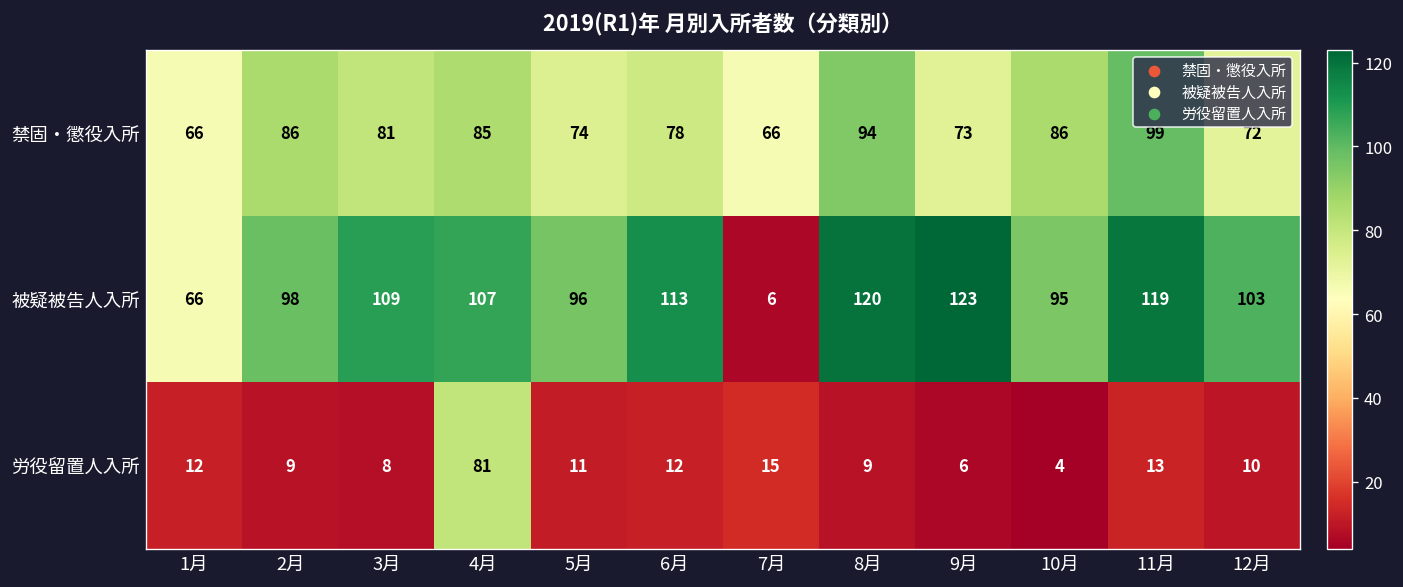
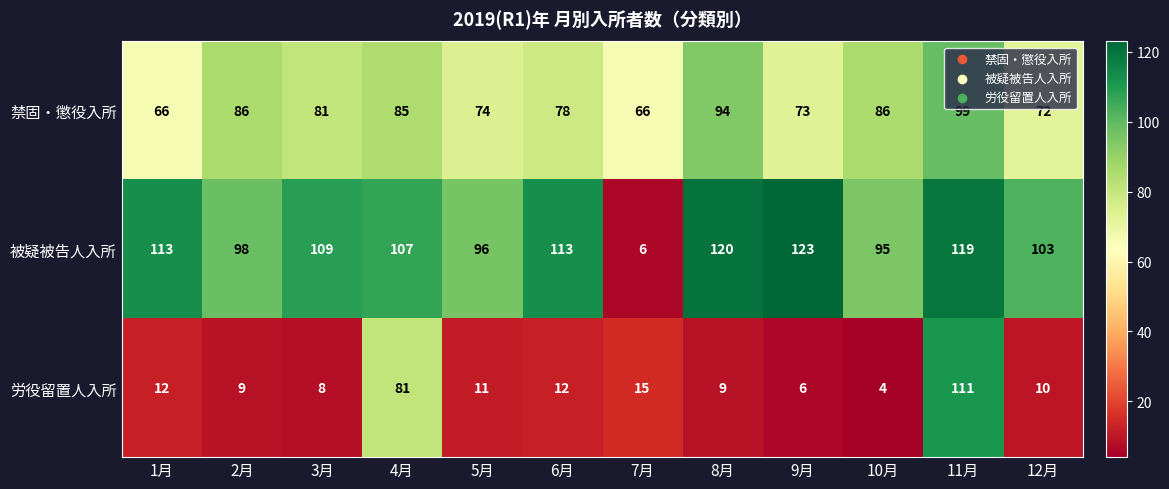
  {
    "禁固・懲役入所": {
      "1月": 66,
      "2月": 86,
      "3月": 81,
      "4月": 85,
      "5月": 74,
      "6月": 78,
      "7月": 66,
      "8月": 94,
      "9月": 73,
      "10月": 86
    },
    "被疑被告人入所": {
-     "1月": 66,
+     "1月": 113,
      "2月": 98,
      "3月": 109,
      "4月": 107,
      "5月": 96,
      "6月": 113,
      "7月": 6,
      "8月": 120,
      "9月": 123,
      "10月": 95,
      "11月": 119,
      "12月": 103
    },
    "労役留置人入所": {
      "1月": 12,
      "2月": 9,
      "3月": 8,
      "4月": 81,
      "5月": 11,
      "6月": 12,
      "7月": 15,
      "8月": 9,
      "9月": 6,
      "10月": 4,
-     "11月": 13,
+     "11月": 111,
      "12月": 10
    }
  }
